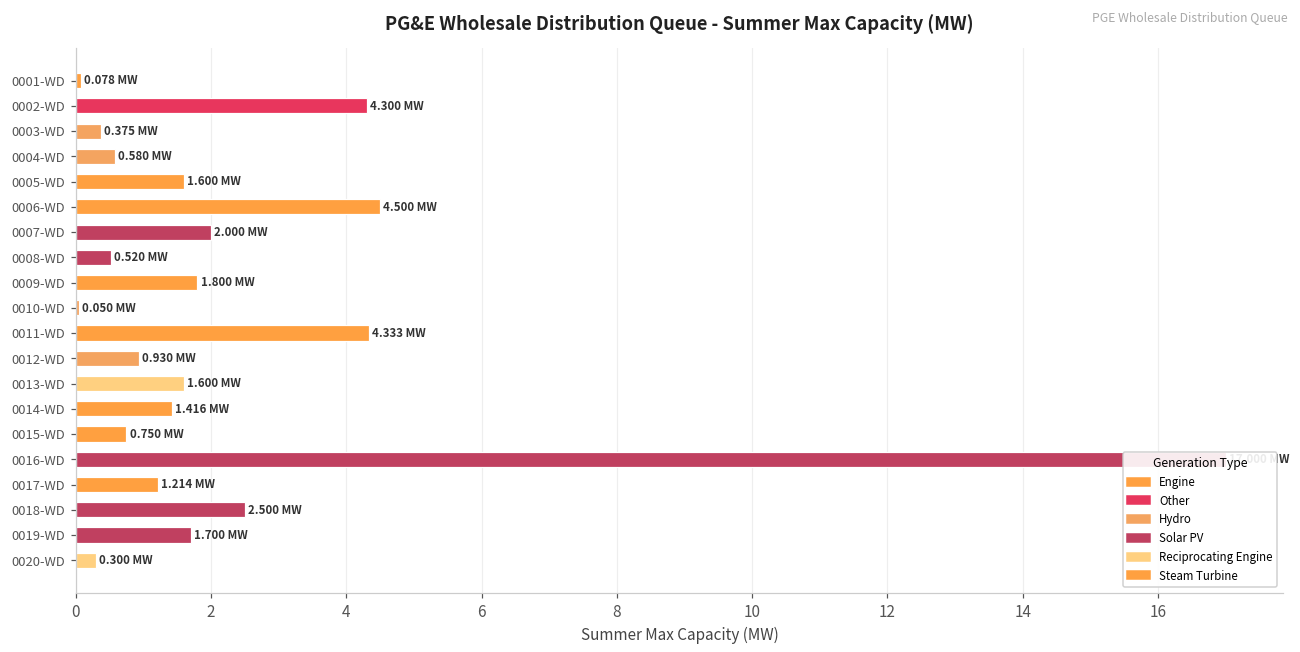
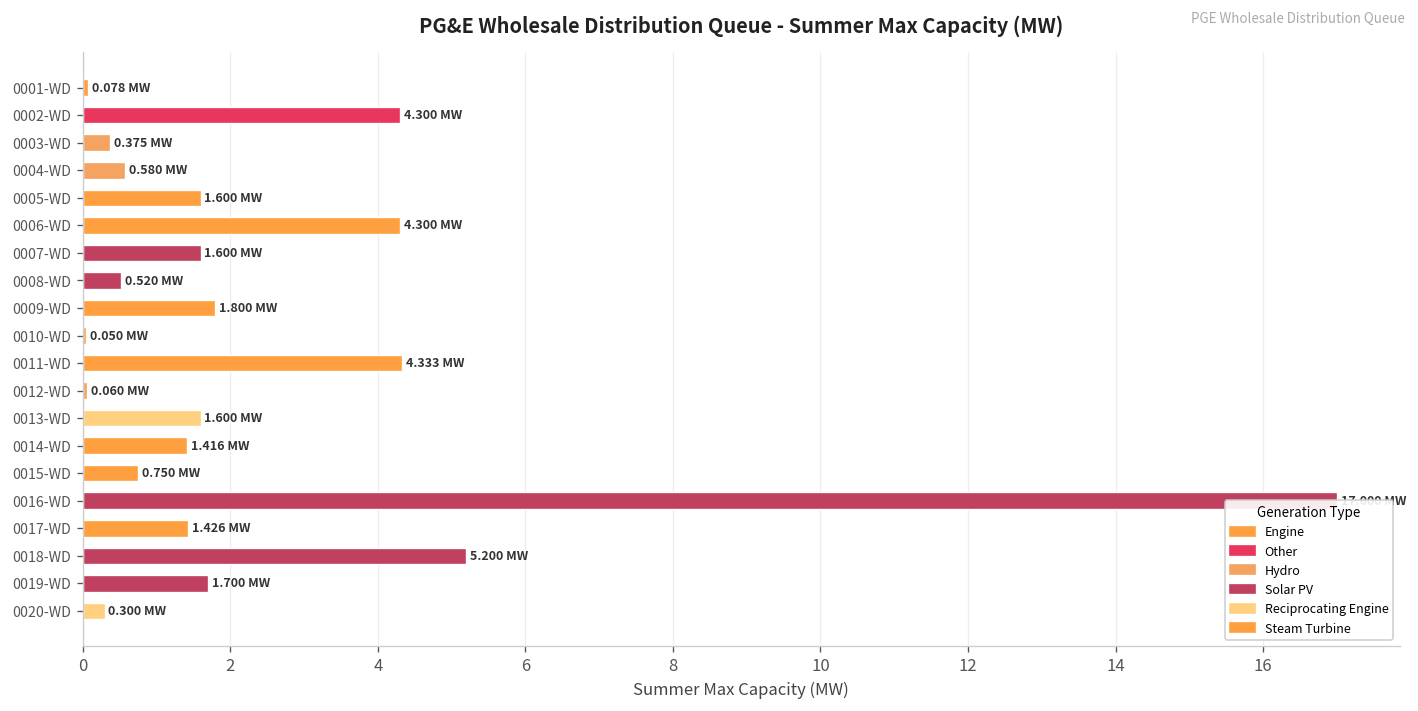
  {
    "0001-WD": 0.078,
    "0002-WD": 4.300,
    "0003-WD": 0.375,
    "0004-WD": 0.580,
    "0005-WD": 1.600,
-   "0006-WD": 4.500,
-   "0007-WD": 2.000,
+   "0006-WD": 4.300,
+   "0007-WD": 1.600,
    "0008-WD": 0.520,
    "0009-WD": 1.800,
    "0010-WD": 0.050,
    "0011-WD": 4.333,
-   "0012-WD": 0.930,
+   "0012-WD": 0.060,
    "0013-WD": 1.600,
    "0014-WD": 1.416,
    "0015-WD": 0.750,
    "0016-WD": 17.000,
-   "0017-WD": 1.214,
-   "0018-WD": 2.500,
+   "0017-WD": 1.426,
+   "0018-WD": 5.200,
    "0019-WD": 1.700,
    "0020-WD": 0.300
  }
